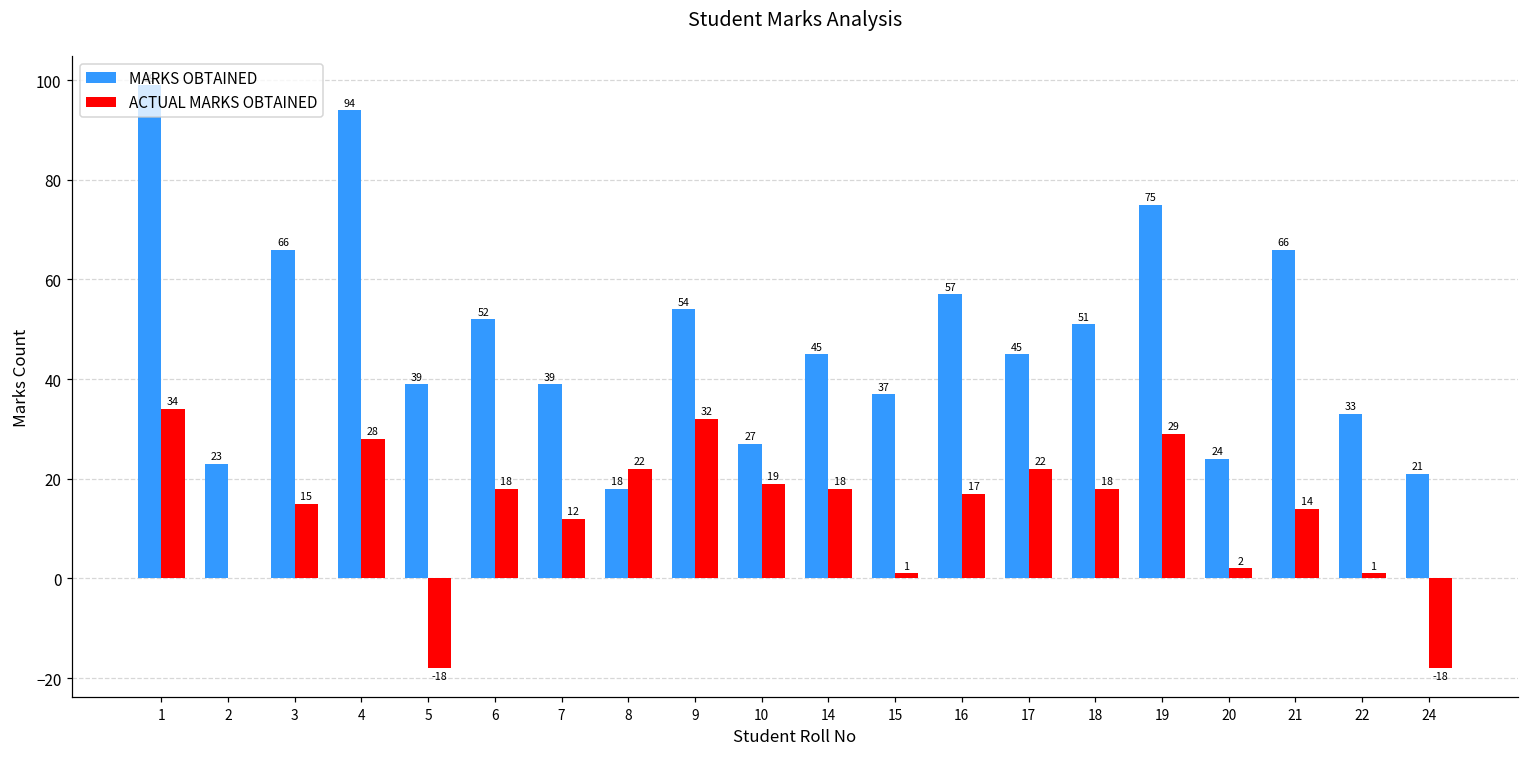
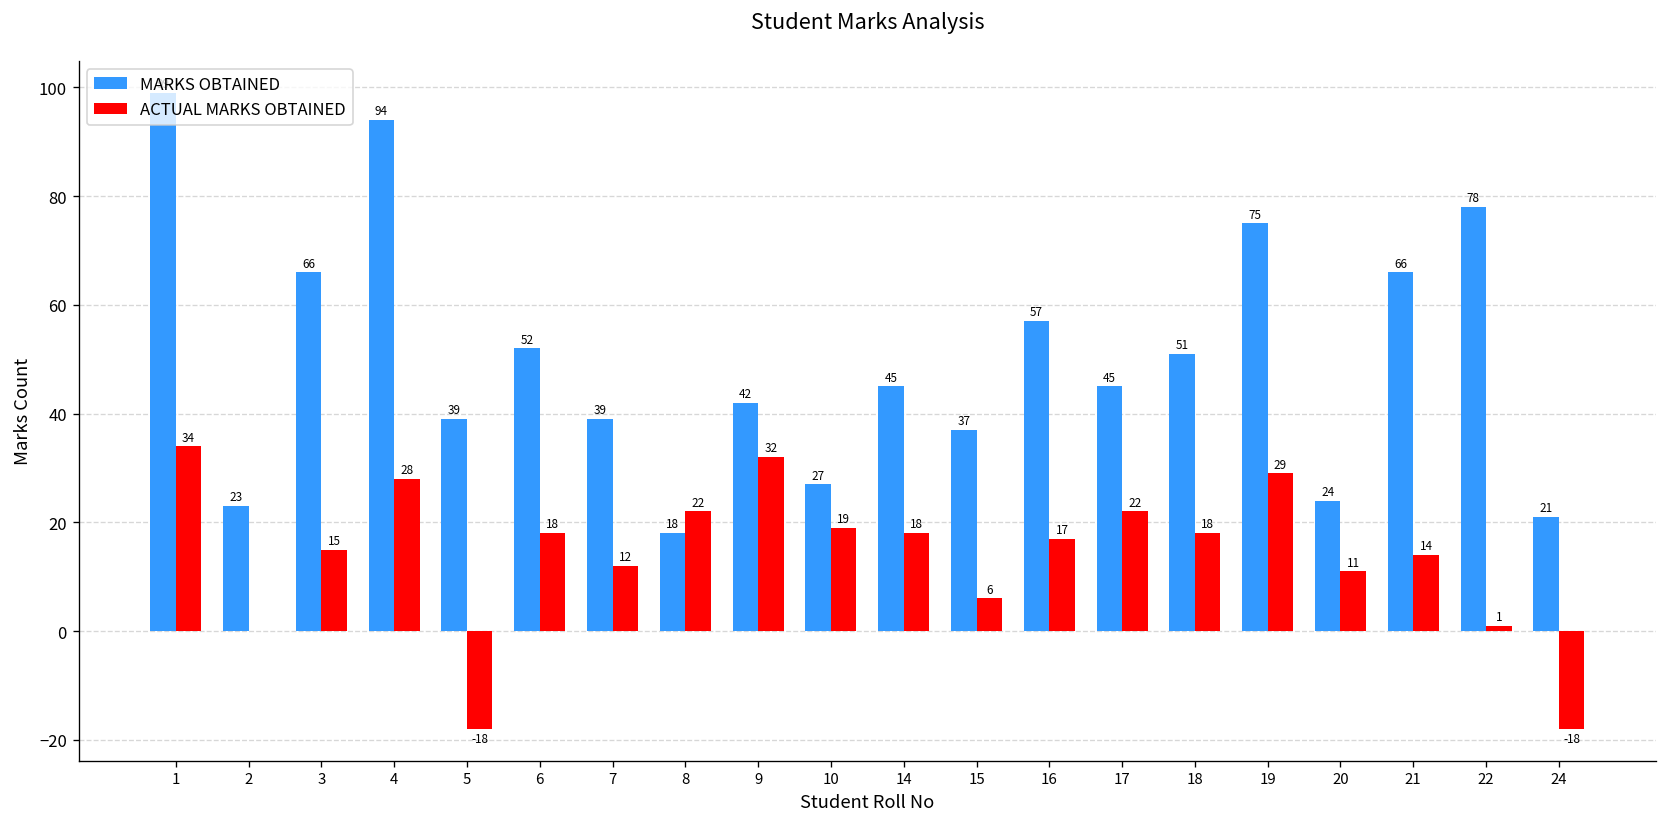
  {
    "MARKS OBTAINED": {
      "2": 23,
      "3": 66,
      "4": 94,
      "5": 39,
      "6": 52,
      "7": 39,
      "8": 18,
-     "9": 54,
+     "9": 42,
      "10": 27,
      "14": 45,
      "15": 37,
      "16": 57,
      "17": 45,
      "18": 51,
      "19": 75,
      "20": 24,
      "21": 66,
-     "22": 33,
+     "22": 78,
      "24": 21
    },
    "ACTUAL MARKS OBTAINED": {
      "1": 34,
      "3": 15,
      "4": 28,
      "5": -18,
      "6": 18,
      "7": 12,
      "8": 22,
      "9": 32,
      "10": 19,
      "14": 18,
-     "15": 1,
+     "15": 6,
      "16": 17,
      "17": 22,
      "18": 18,
      "19": 29,
-     "20": 2,
+     "20": 11,
      "21": 14,
      "22": 1,
      "24": -18
    }
  }
